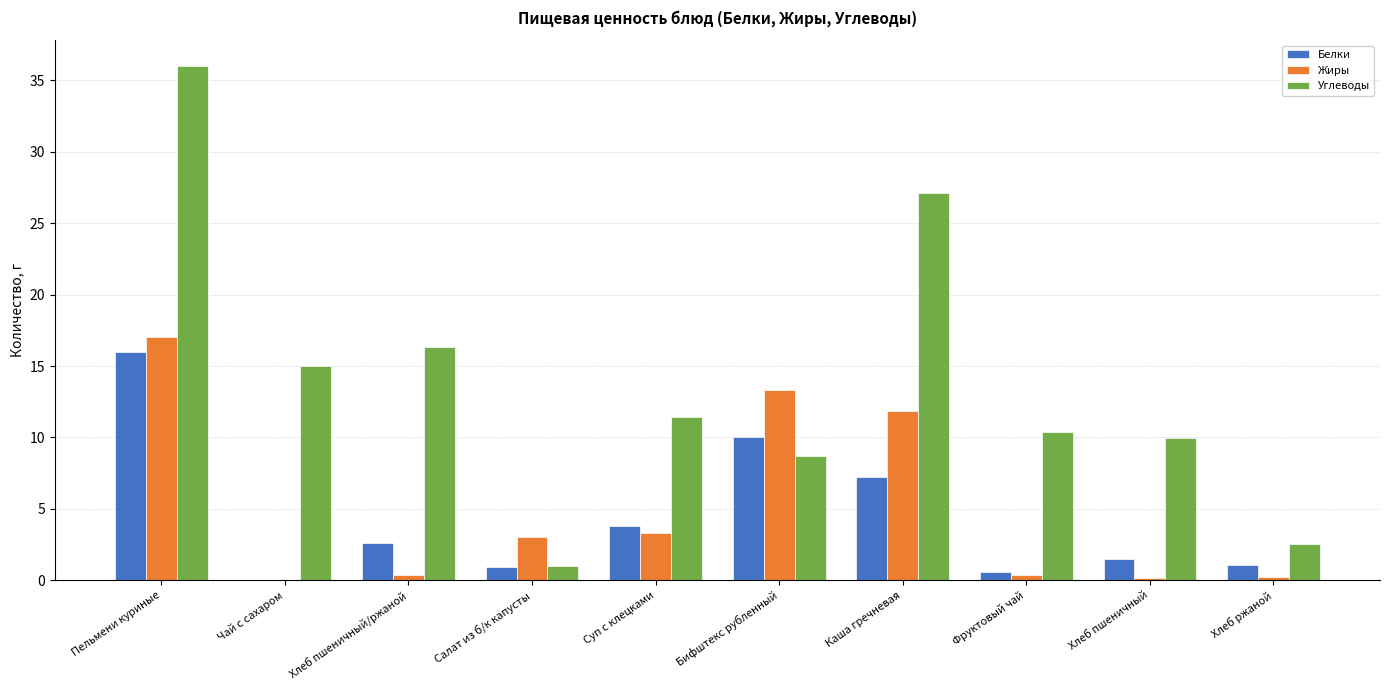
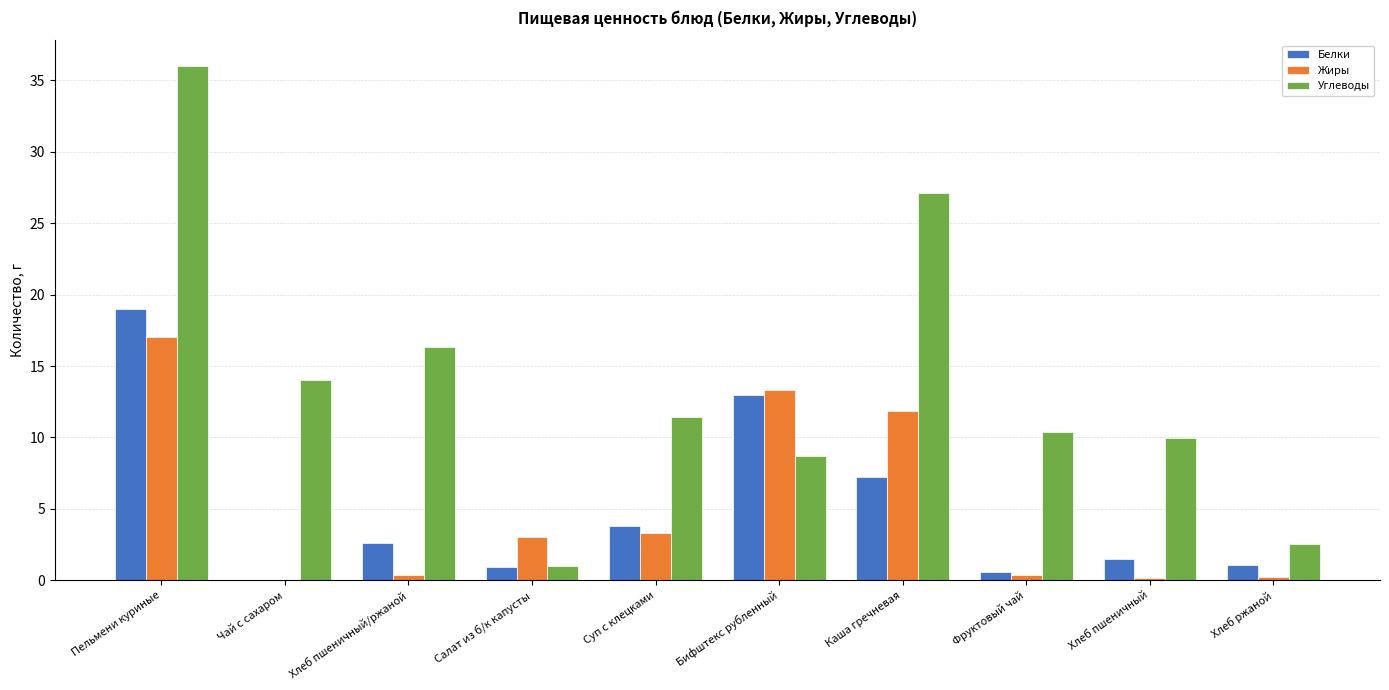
  {
    "Белки": {
-     "Пельмени куриные": 16,
+     "Пельмени куриные": 19,
      "Чай с сахаром": 0,
      "Хлеб пшеничный/ржаной": 2.6,
      "Салат из б/к капусты": 1,
      "Суп с клецками": 3.8,
-     "Бифштекс рубленный": 10,
+     "Бифштекс рубленный": 13,
      "Каша гречневая": 7.2,
      "Фруктовый чай": 0.6,
      "Хлеб пшеничный": 1.5,
      "Хлеб ржаной": 1
    },
    "Жиры": {
      "Пельмени куриные": 17,
      "Хлеб пшеничный/ржаной": 0.4,
      "Салат из б/к капусты": 3,
      "Суп с клецками": 3.3,
      "Бифштекс рубленный": 13.3,
      "Каша гречневая": 11.8,
      "Фруктовый чай": 0.4,
      "Хлеб пшеничный": 0.2,
      "Хлеб ржаной": 0.2
    },
    "Углеводы": {
      "Пельмени куриные": 36,
-     "Чай с сахаром": 15,
+     "Чай с сахаром": 14,
      "Хлеб пшеничный/ржаной": 16.4,
      "Салат из б/к капусты": 1,
      "Суп с клецками": 11.4,
      "Бифштекс рубленный": 8.7,
      "Каша гречневая": 27,
      "Фруктовый чай": 10.4,
      "Хлеб пшеничный": 10,
      "Хлеб ржаной": 2.6
    }
  }
